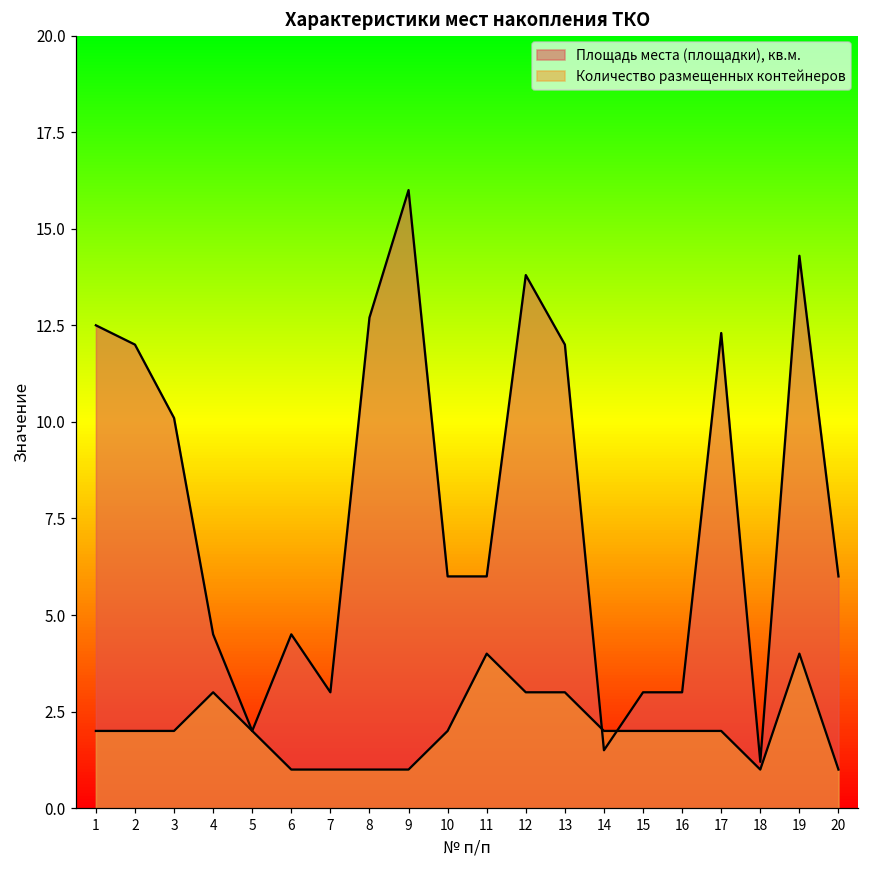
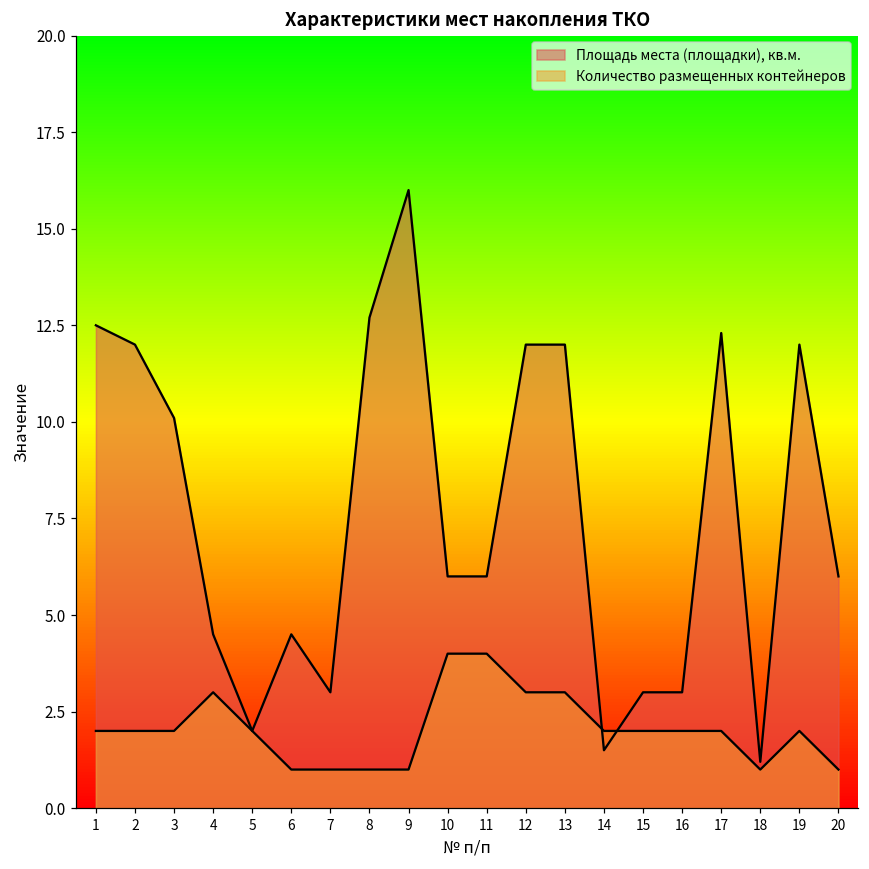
  {
    "Площадь места (площадки), кв.м.": {
      "1": 12.5,
      "2": 12.0,
      "3": 10.1,
      "4": 4.5,
      "6": 4.5,
      "7": 3.0,
      "8": 12.7,
      "9": 16.0,
      "10": 6.0,
      "11": 6.0,
-     "12": 13.8,
+     "12": 12.0,
      "13": 12.0,
      "14": 1.5,
      "15": 3.0,
      "16": 3.0,
      "17": 12.3,
      "18": 1.2,
-     "19": 14.3,
+     "19": 12.0,
      "20": 6.0
    },
    "Количество размещенных контейнеров": {
      "1": 2,
      "2": 2,
      "3": 2,
      "4": 3,
      "6": 1,
      "7": 1,
      "8": 1,
      "9": 1,
-     "10": 2,
+     "10": 4,
      "11": 4,
      "12": 3,
      "13": 3,
      "14": 2,
      "15": 2,
      "16": 2,
      "17": 2,
      "18": 1,
-     "19": 4,
+     "19": 2,
      "20": 1
    }
  }
